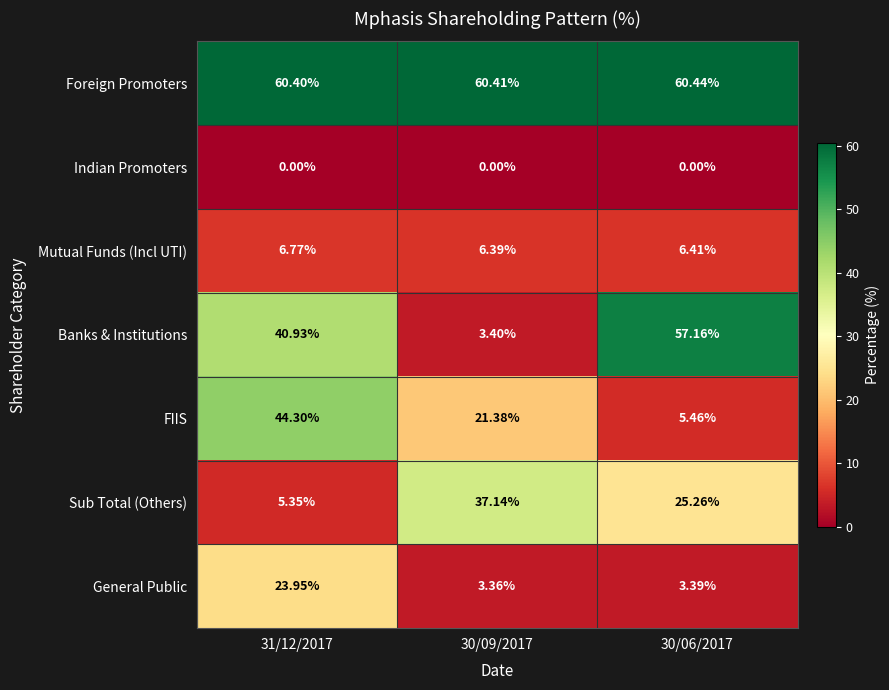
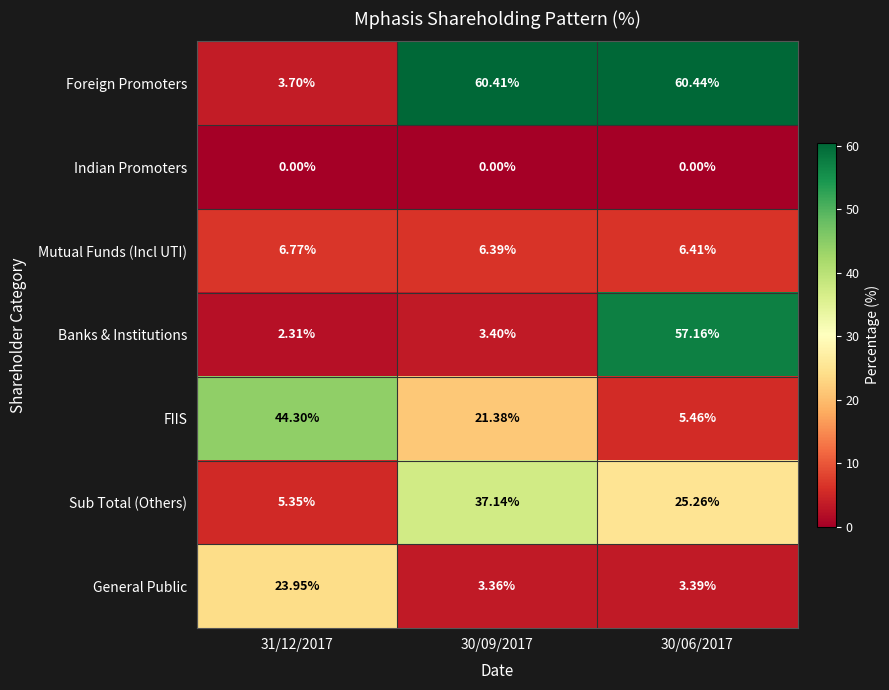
  {
    "Foreign Promoters": {
-     "31/12/2017": "60.40%",
+     "31/12/2017": "3.70%",
      "30/09/2017": "60.41%",
      "30/06/2017": "60.44%"
    },
    "Indian Promoters": {
      "31/12/2017": "0.00%",
      "30/09/2017": "0.00%",
      "30/06/2017": "0.00%"
    },
    "Mutual Funds (Incl UTI)": {
      "31/12/2017": "6.77%",
      "30/09/2017": "6.39%",
      "30/06/2017": "6.41%"
    },
    "Banks & Institutions": {
-     "31/12/2017": "40.93%",
+     "31/12/2017": "2.31%",
      "30/09/2017": "3.40%",
      "30/06/2017": "57.16%"
    },
    "FIIS": {
      "31/12/2017": "44.30%",
      "30/09/2017": "21.38%",
      "30/06/2017": "5.46%"
    },
    "Sub Total (Others)": {
      "31/12/2017": "5.35%",
      "30/09/2017": "37.14%",
      "30/06/2017": "25.26%"
    },
    "General Public": {
      "31/12/2017": "23.95%",
      "30/09/2017": "3.36%",
      "30/06/2017": "3.39%"
    }
  }
